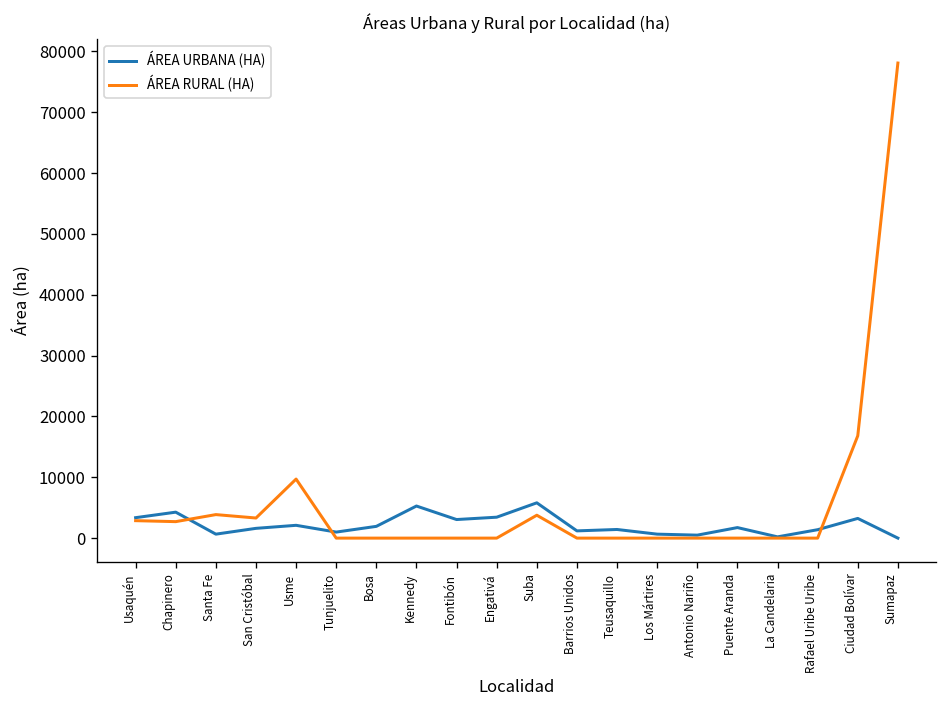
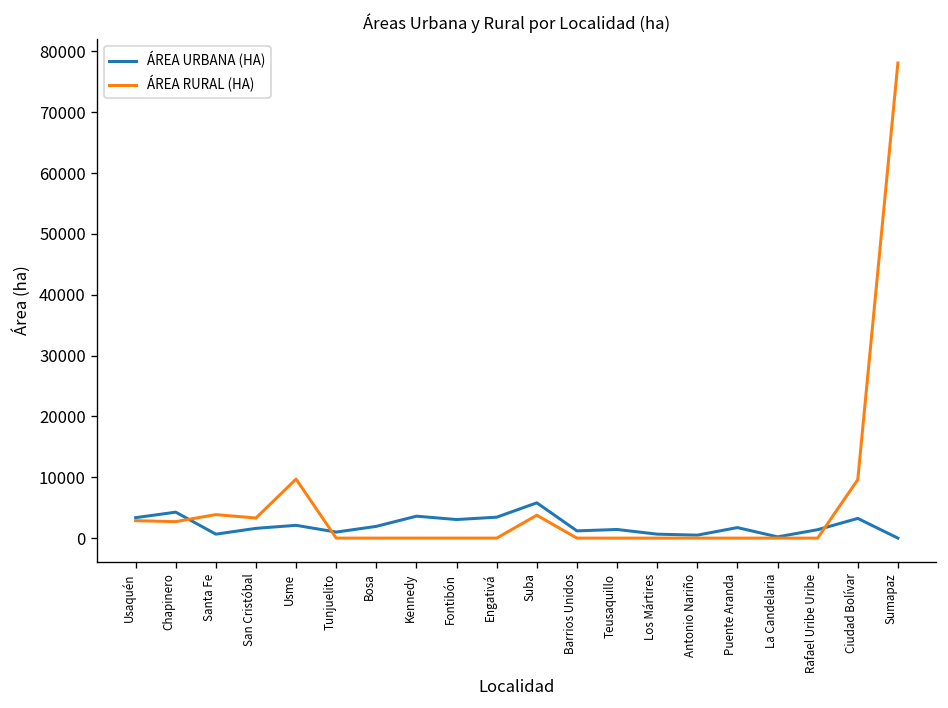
  {
    "ÁREA URBANA (HA)": {
      "Chapinero": 4000,
      "Santa Fe": 1000,
      "San Cristóbal": 2000,
      "Usme": 2000,
      "Tunjuelito": 1000,
      "Bosa": 2000,
-     "Kennedy": 5000,
+     "Kennedy": 4000,
      "Fontibón": 3000,
      "Engativá": 3000,
      "Suba": 6000,
      "Barrios Unidos": 1000,
      "Teusaquillo": 1000,
      "Los Mártires": 1000,
      "Puente Aranda": 2000,
      "Rafael Uribe Uribe": 1000,
      "Ciudad Bolívar": 3000,
      "Sumapaz": 0
    },
    "ÁREA RURAL (HA)": {
      "Chapinero": 3000,
      "Santa Fe": 4000,
      "San Cristóbal": 3000,
      "Usme": 10000,
      "Tunjuelito": 0,
      "Bosa": 0,
      "Kennedy": 0,
      "Fontibón": 0,
      "Engativá": 0,
      "Suba": 4000,
      "Barrios Unidos": 0,
      "Teusaquillo": 0,
      "Los Mártires": 0,
      "Puente Aranda": 0,
      "Rafael Uribe Uribe": 0,
-     "Ciudad Bolívar": 17000,
+     "Ciudad Bolívar": 10000,
      "Sumapaz": 78000
    }
  }
